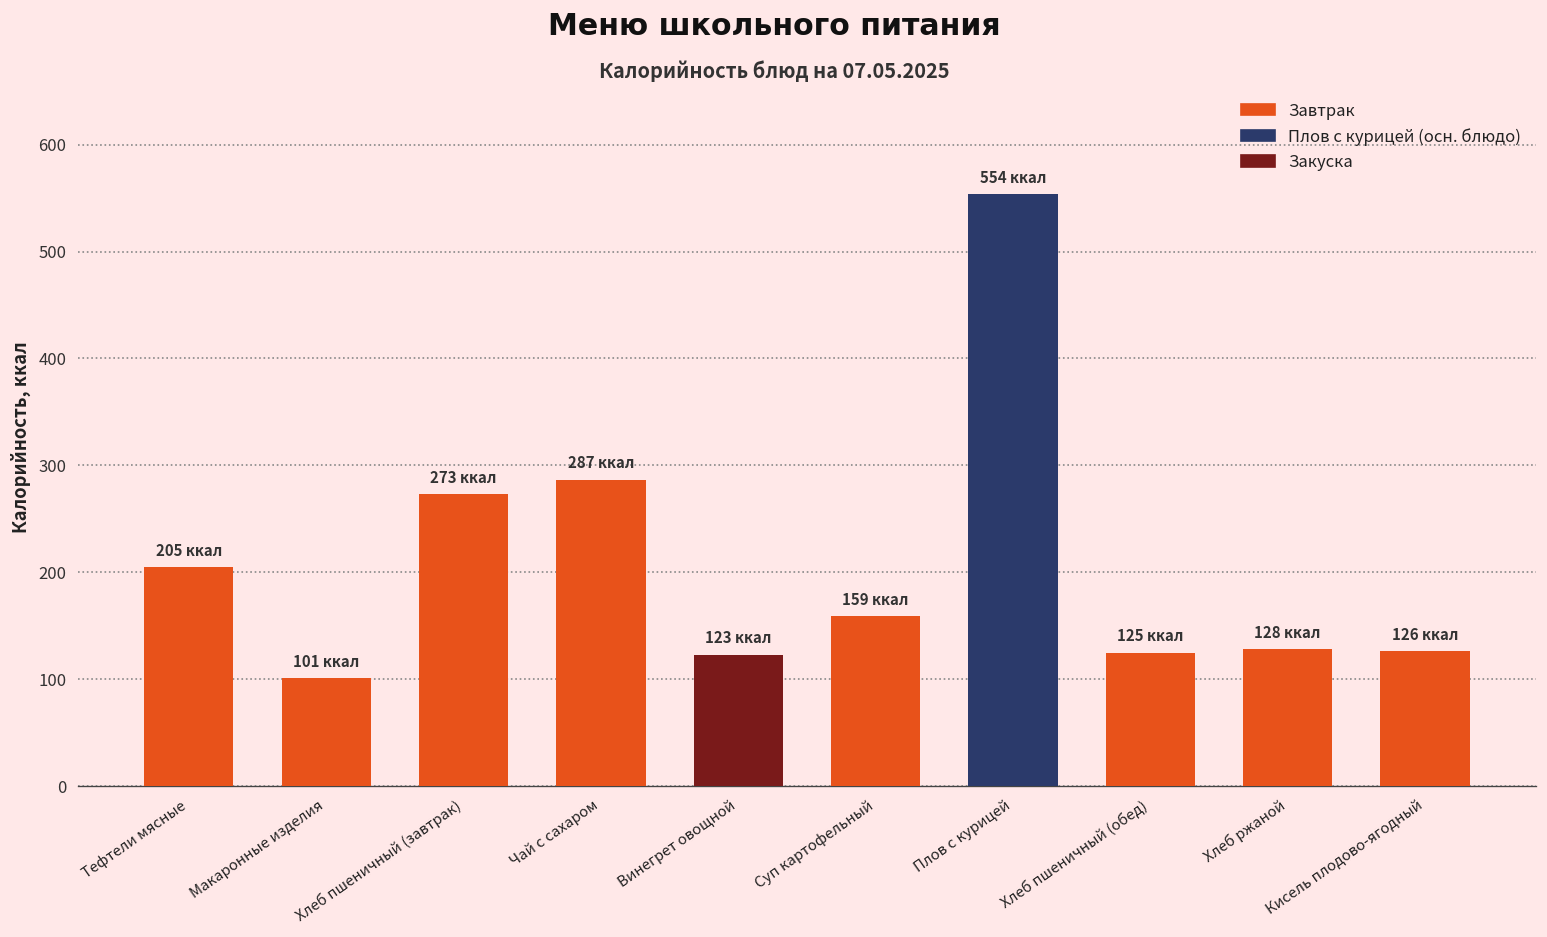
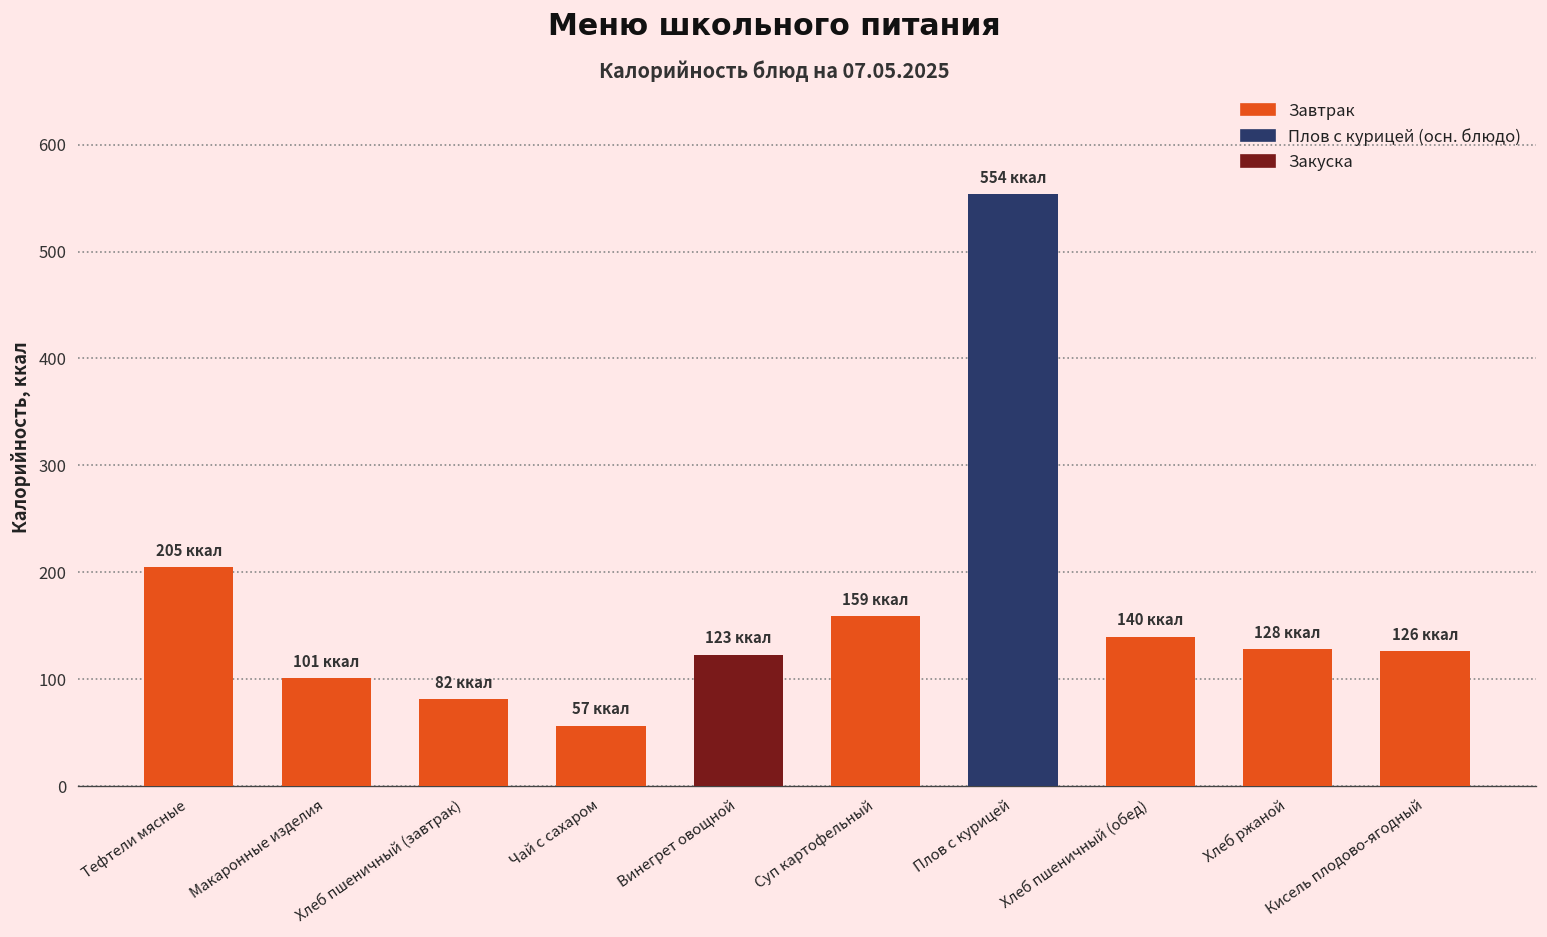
  {
    "Тефтели мясные": 205,
    "Макаронные изделия": 101,
-   "Хлеб пшеничный (завтрак)": 273,
-   "Чай с сахаром": 287,
+   "Хлеб пшеничный (завтрак)": 82,
+   "Чай с сахаром": 57,
    "Винегрет овощной": 123,
    "Суп картофельный": 159,
    "Плов с курицей": 554,
-   "Хлеб пшеничный (обед)": 125,
+   "Хлеб пшеничный (обед)": 140,
    "Хлеб ржаной": 128,
    "Кисель плодово-ягодный": 126
  }
